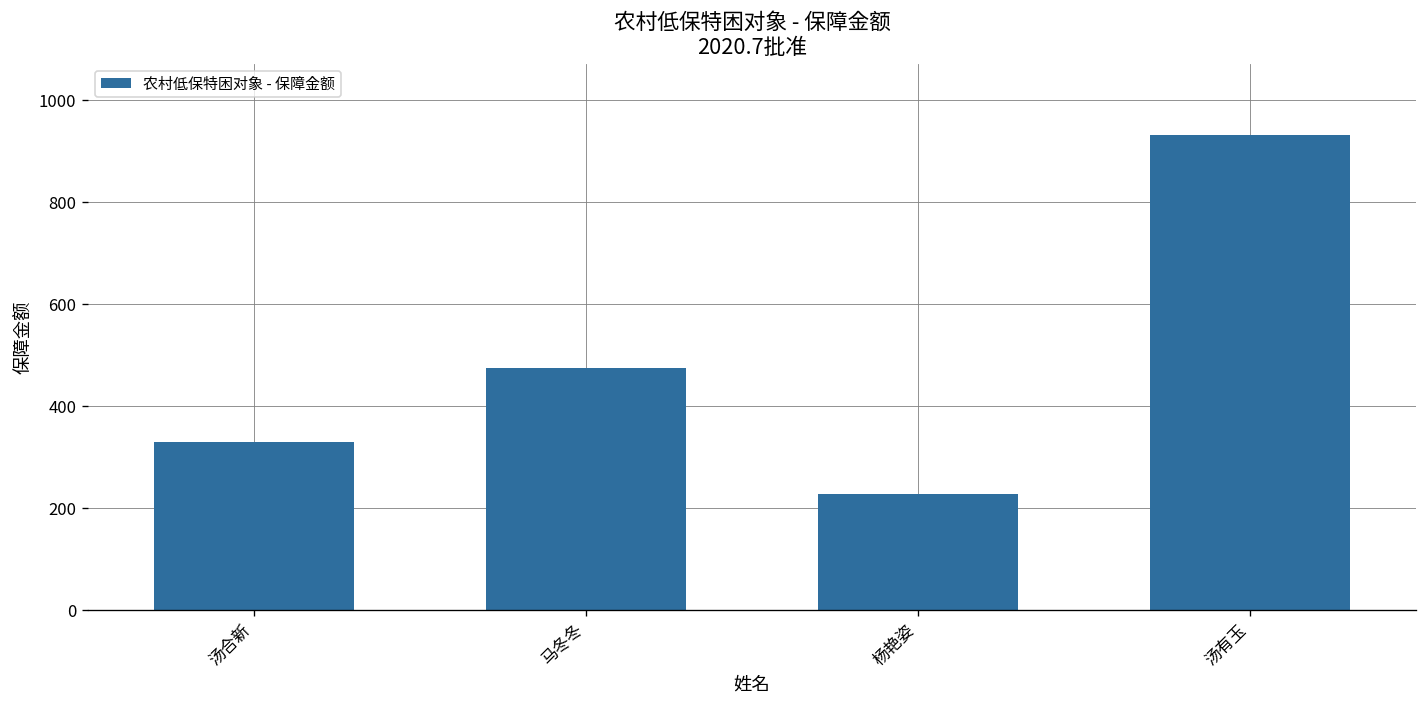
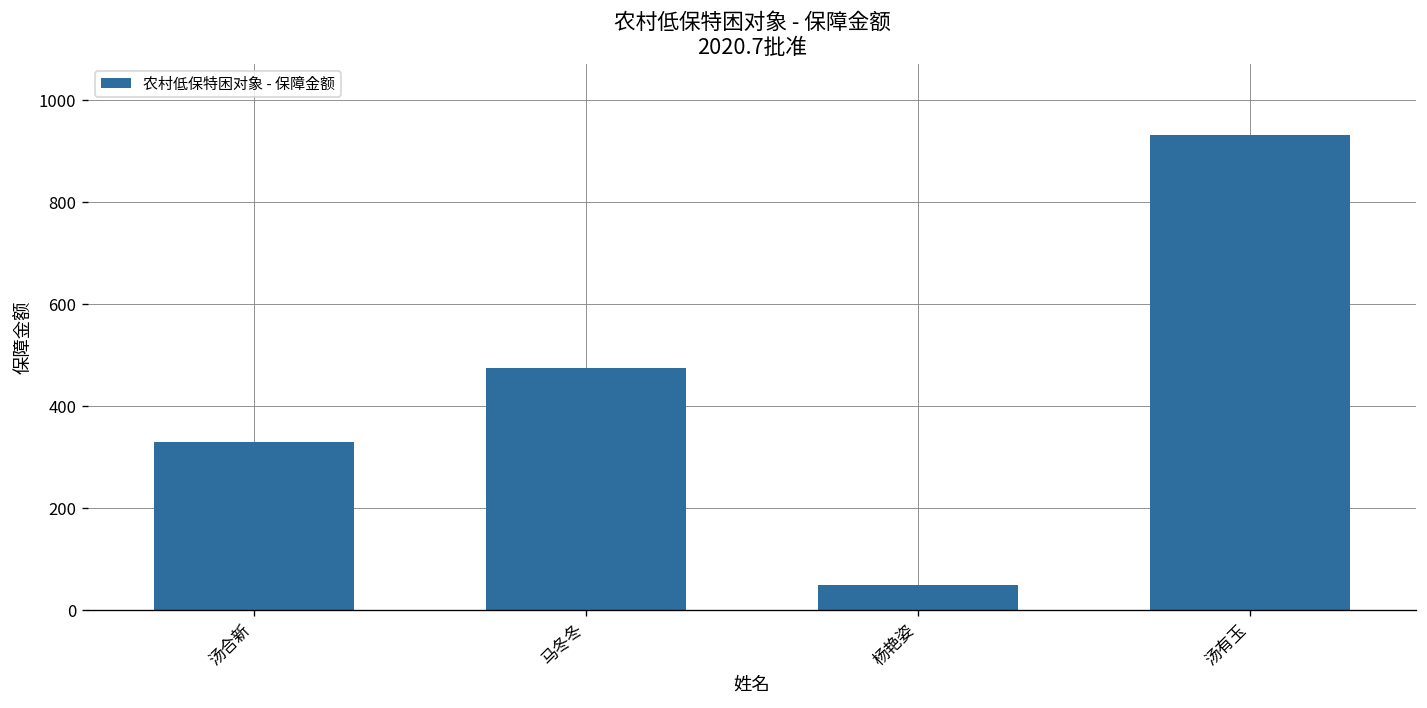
  {
    "汤合新": 330,
    "马冬冬": 480,
-   "杨艳姿": 230,
+   "杨艳姿": 50,
    "汤有玉": 930
  }
